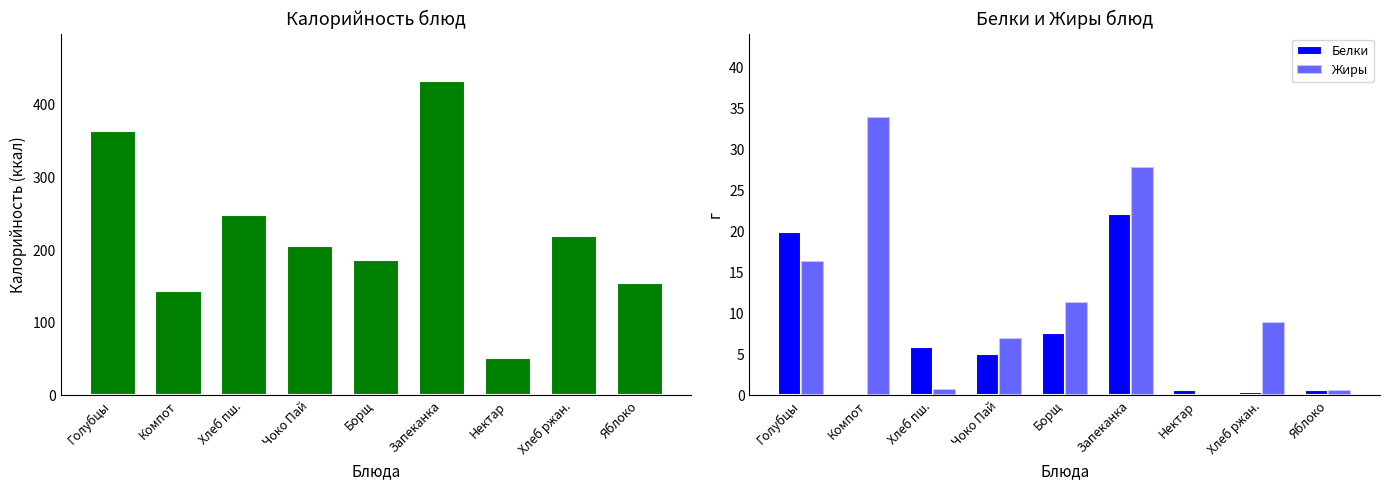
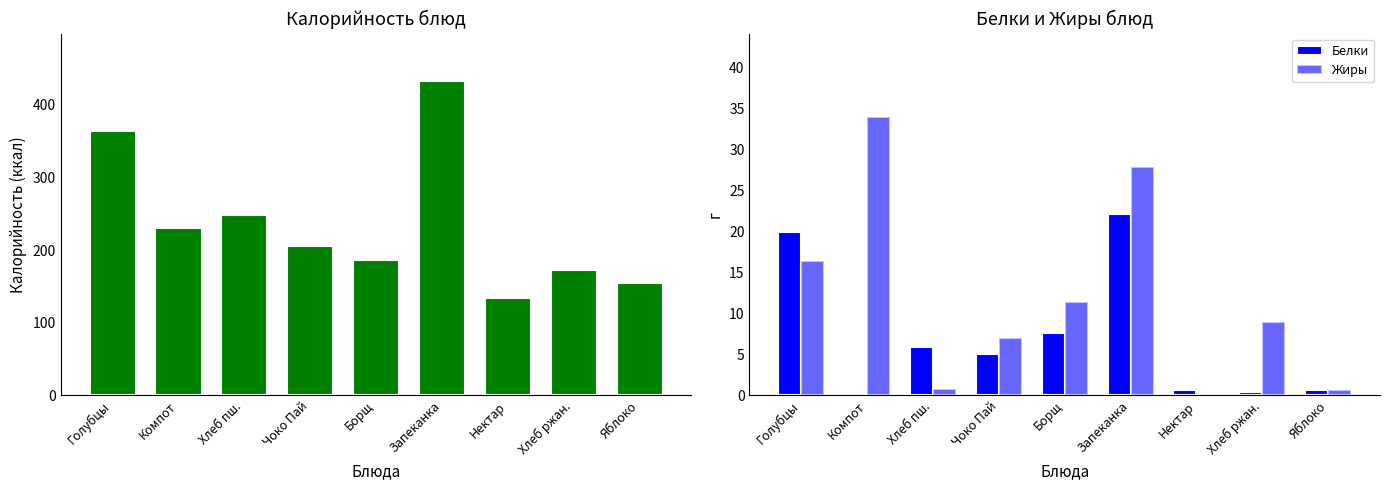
  {
    "Калорийность блюд": {
      "Голубцы": 360,
-     "Компот": 140,
+     "Компот": 230,
      "Хлеб пш.": 250,
      "Чоко Пай": 210,
      "Борщ": 190,
      "Запеканка": 430,
-     "Нектар": 50,
-     "Хлеб ржан.": 220,
+     "Нектар": 130,
+     "Хлеб ржан.": 170,
      "Яблоко": 160
    }
  }
